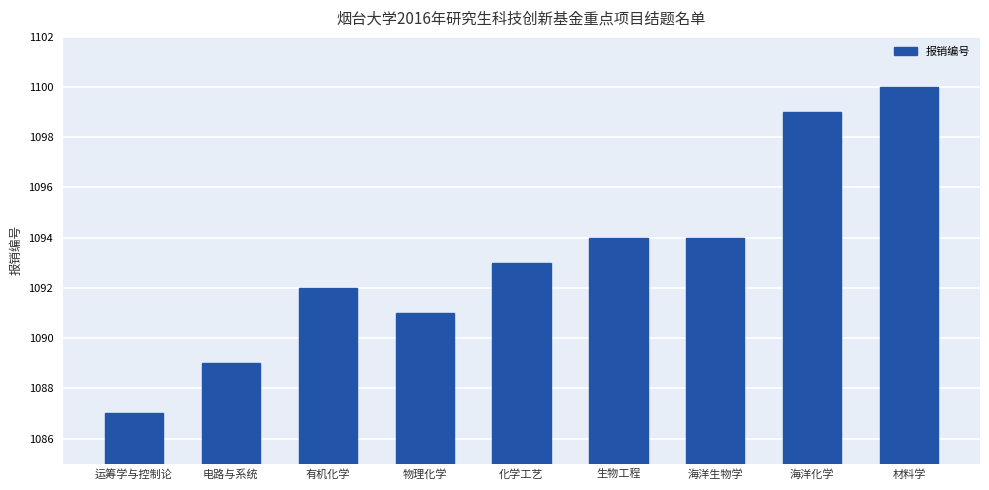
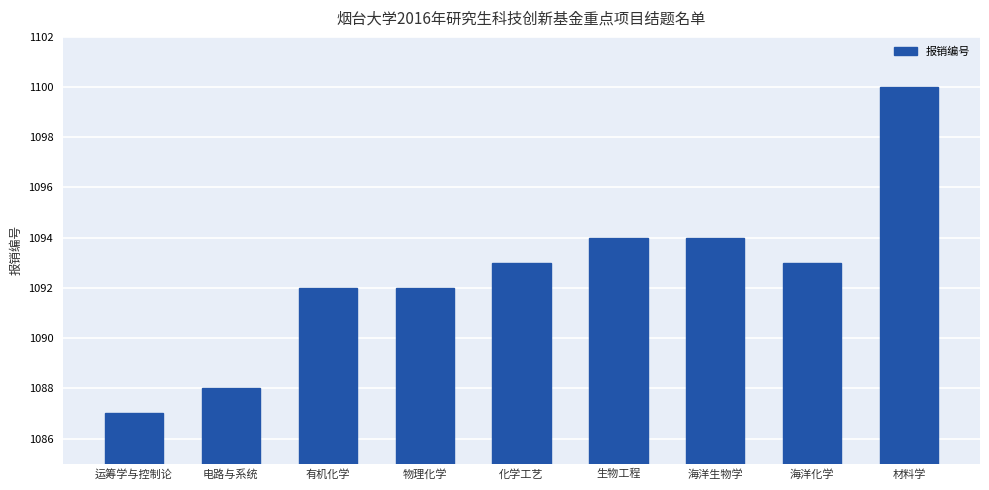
  {
    "运筹学与控制论": 1087,
-   "电路与系统": 1089,
+   "电路与系统": 1088,
    "有机化学": 1092,
-   "物理化学": 1091,
+   "物理化学": 1092,
    "化学工艺": 1093,
    "生物工程": 1094,
    "海洋生物学": 1094,
-   "海洋化学": 1099,
+   "海洋化学": 1093,
    "材料学": 1100
  }
